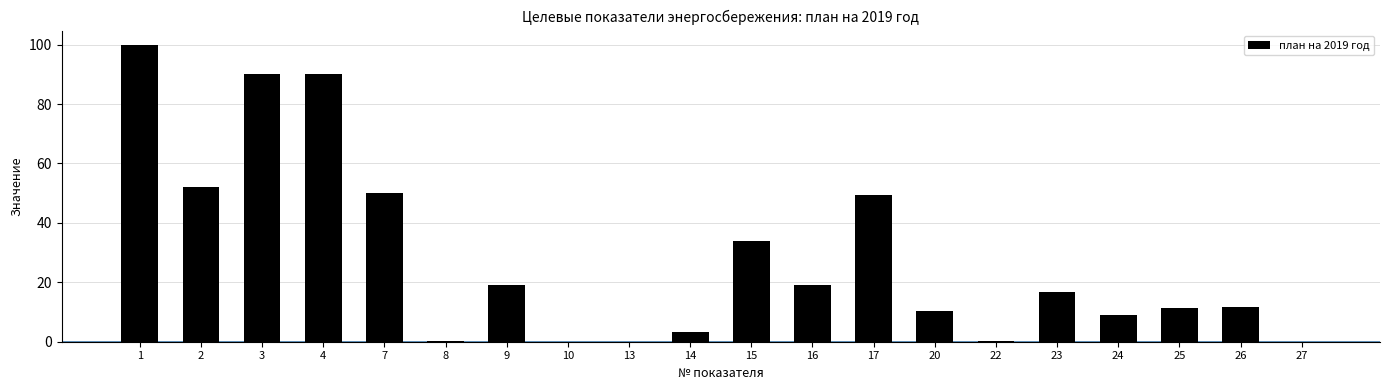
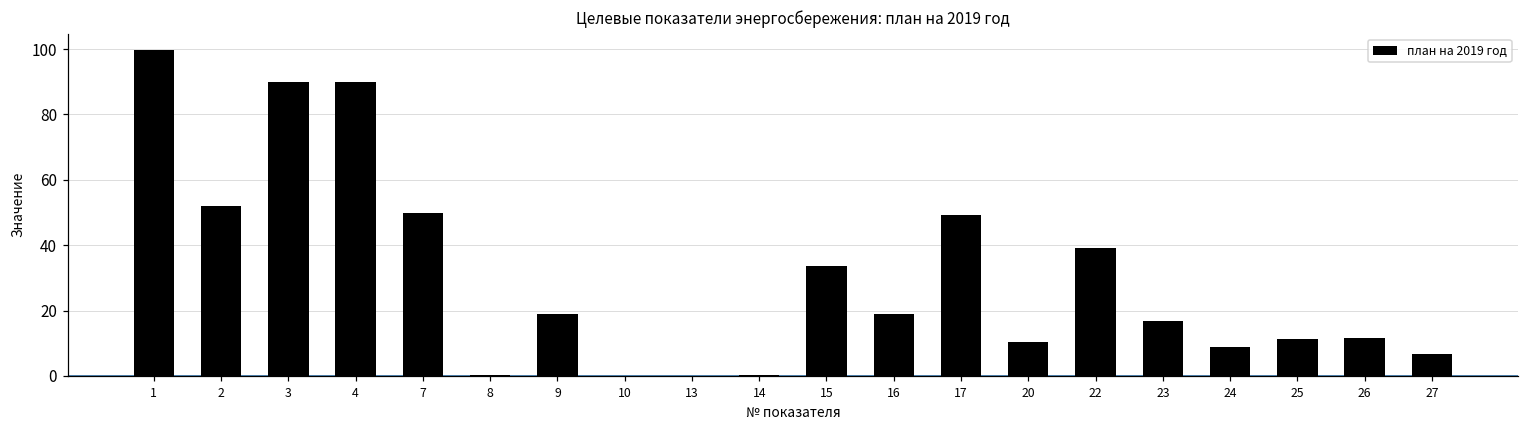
  {
    "1": 100,
    "2": 52,
    "3": 90,
    "4": 90,
    "7": 50,
    "9": 19,
    "10": 0,
    "13": 0,
-   "14": 3,
+   "14": 0,
    "15": 34,
    "16": 19,
    "17": 49,
    "20": 11,
-   "22": 0,
+   "22": 39,
    "23": 17,
    "24": 9,
    "25": 11,
    "26": 12,
-   "27": 0
+   "27": 7
  }
